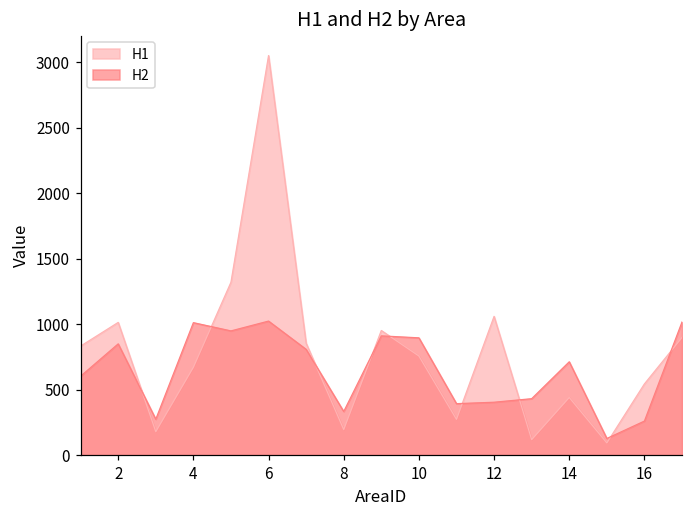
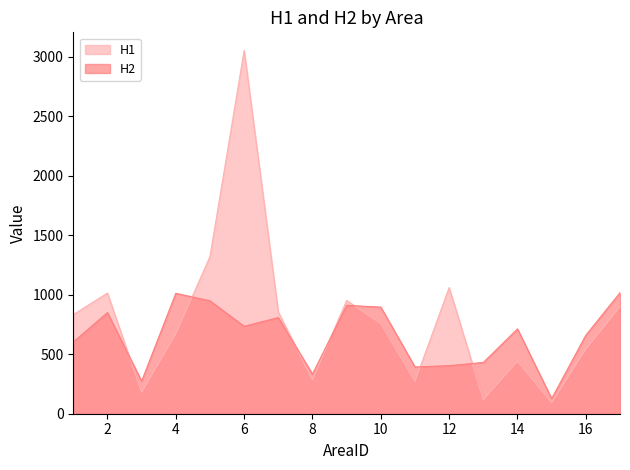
  {
    "H1": {
      "2": 1010,
      "4": 670,
      "6": 3050,
-     "8": 200,
+     "8": 280,
      "10": 760,
      "12": 1060,
      "14": 440,
      "16": 540
    },
    "H2": {
      "2": 850,
      "4": 1010,
-     "6": 1020,
+     "6": 740,
      "8": 330,
      "10": 900,
      "12": 400,
      "14": 710,
-     "16": 260
+     "16": 660
    }
  }
